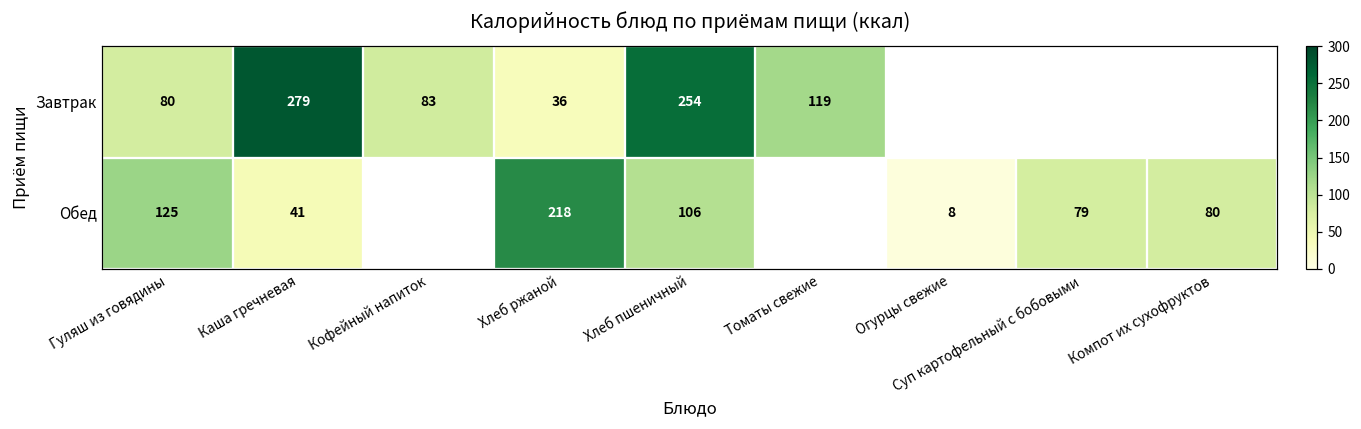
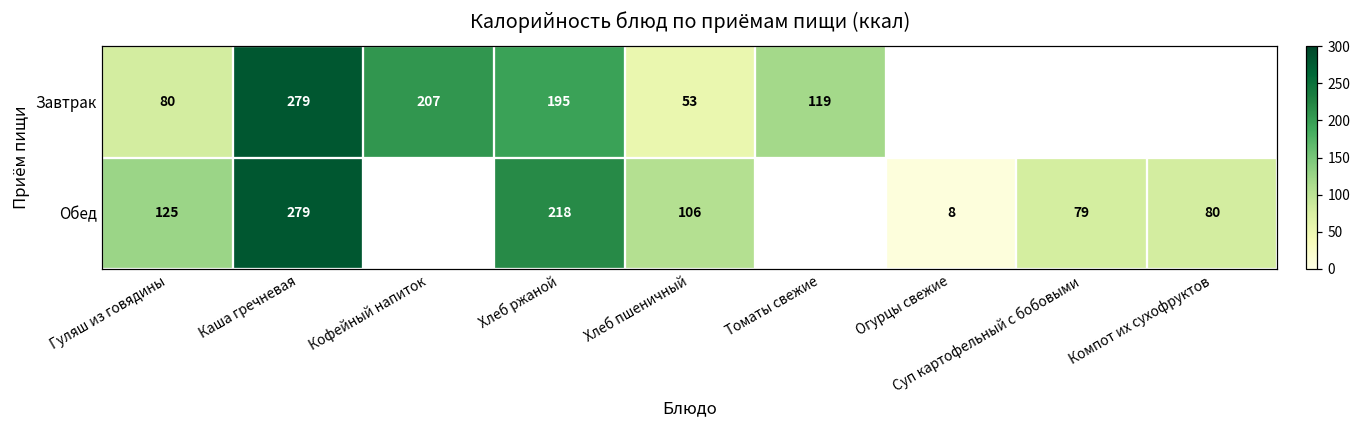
  {
    "Завтрак": {
      "Гуляш из говядины": 80,
      "Каша гречневая": 279,
-     "Кофейный напиток": 83,
-     "Хлеб ржаной": 36,
-     "Хлеб пшеничный": 254,
+     "Кофейный напиток": 207,
+     "Хлеб ржаной": 195,
+     "Хлеб пшеничный": 53,
      "Томаты свежие": 119
    },
    "Обед": {
      "Гуляш из говядины": 125,
-     "Каша гречневая": 41,
+     "Каша гречневая": 279,
      "Хлеб ржаной": 218,
      "Хлеб пшеничный": 106,
      "Огурцы свежие": 8,
      "Суп картофельный с бобовыми": 79,
      "Компот их сухофруктов": 80
    }
  }
